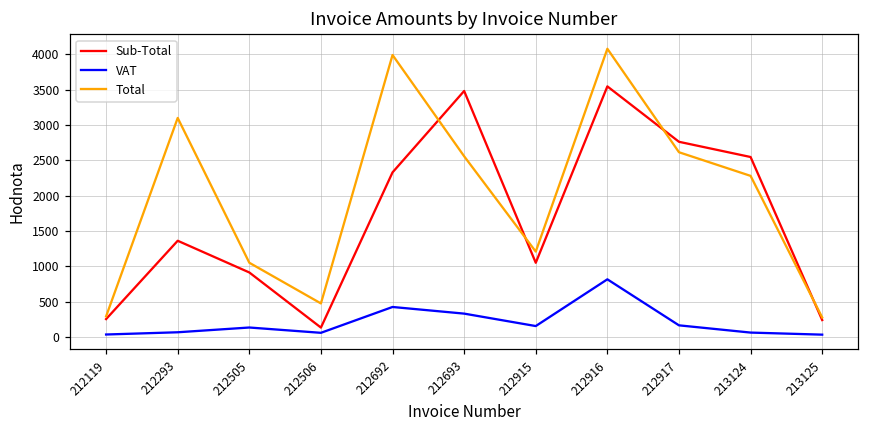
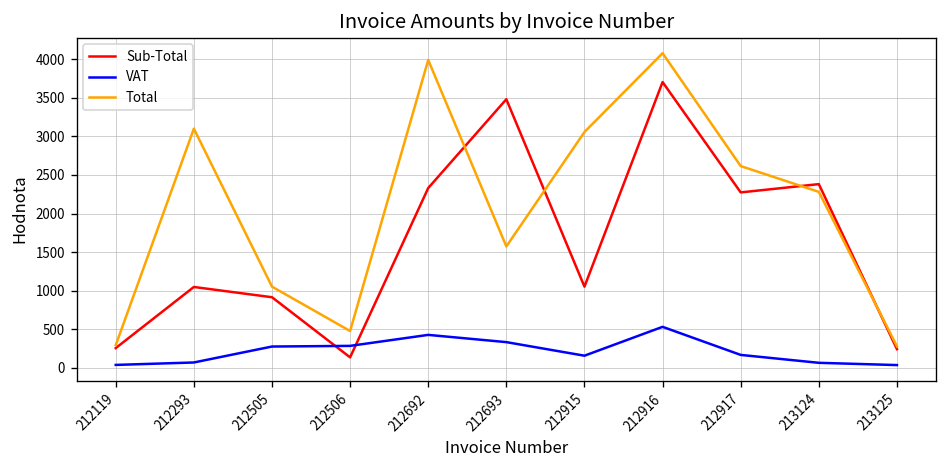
  {
    "Sub-Total": {
-     "212293": 1400,
+     "212293": 1000,
      "212505": 900,
      "212506": 100,
      "212692": 2300,
      "212693": 3500,
      "212915": 1100,
-     "212916": 3500,
-     "212917": 2800,
-     "213124": 2500
+     "212916": 3700,
+     "212917": 2300,
+     "213124": 2400
    },
    "VAT": {
      "212119": 0,
      "212293": 100,
-     "212505": 100,
-     "212506": 100,
+     "212505": 300,
+     "212506": 300,
      "212692": 400,
      "212693": 300,
      "212915": 200,
-     "212916": 800,
+     "212916": 500,
      "212917": 200,
      "213124": 100,
      "213125": 0
    },
    "Total": {
      "212293": 3100,
      "212505": 1100,
      "212506": 500,
      "212692": 4000,
-     "212693": 2600,
-     "212915": 1200,
+     "212693": 1600,
+     "212915": 3100,
      "212916": 4100,
      "212917": 2600,
      "213124": 2300
    }
  }
